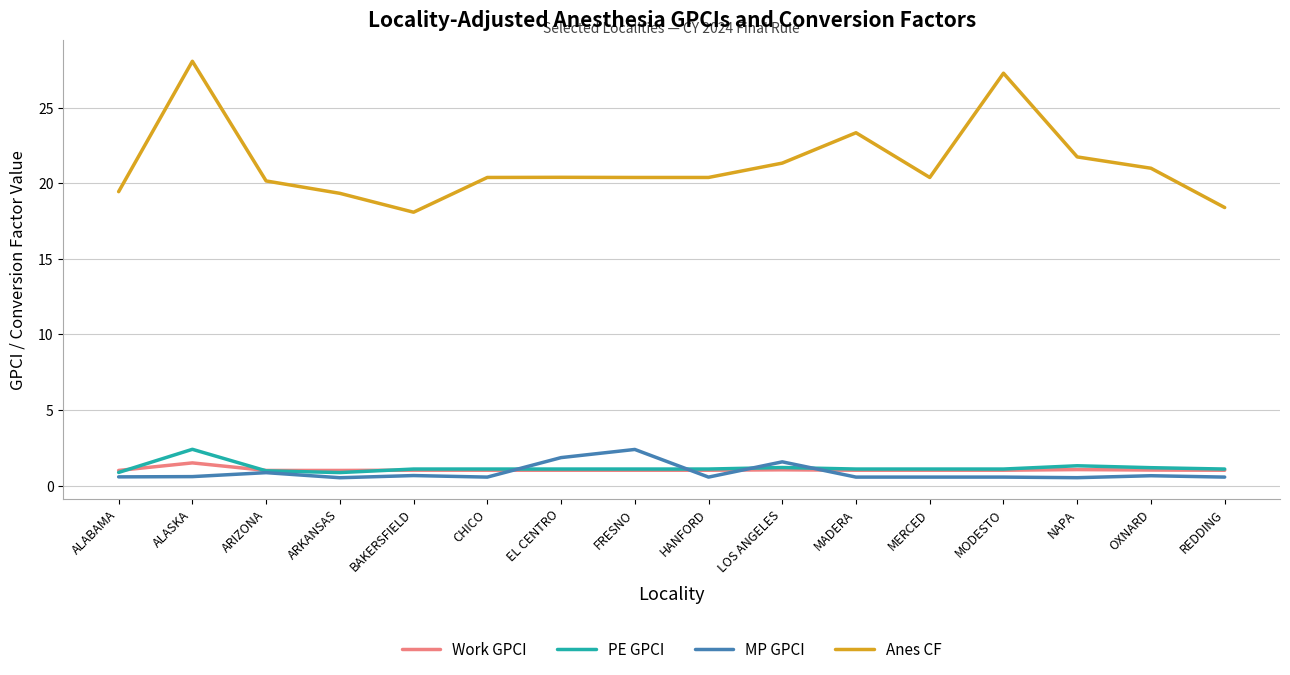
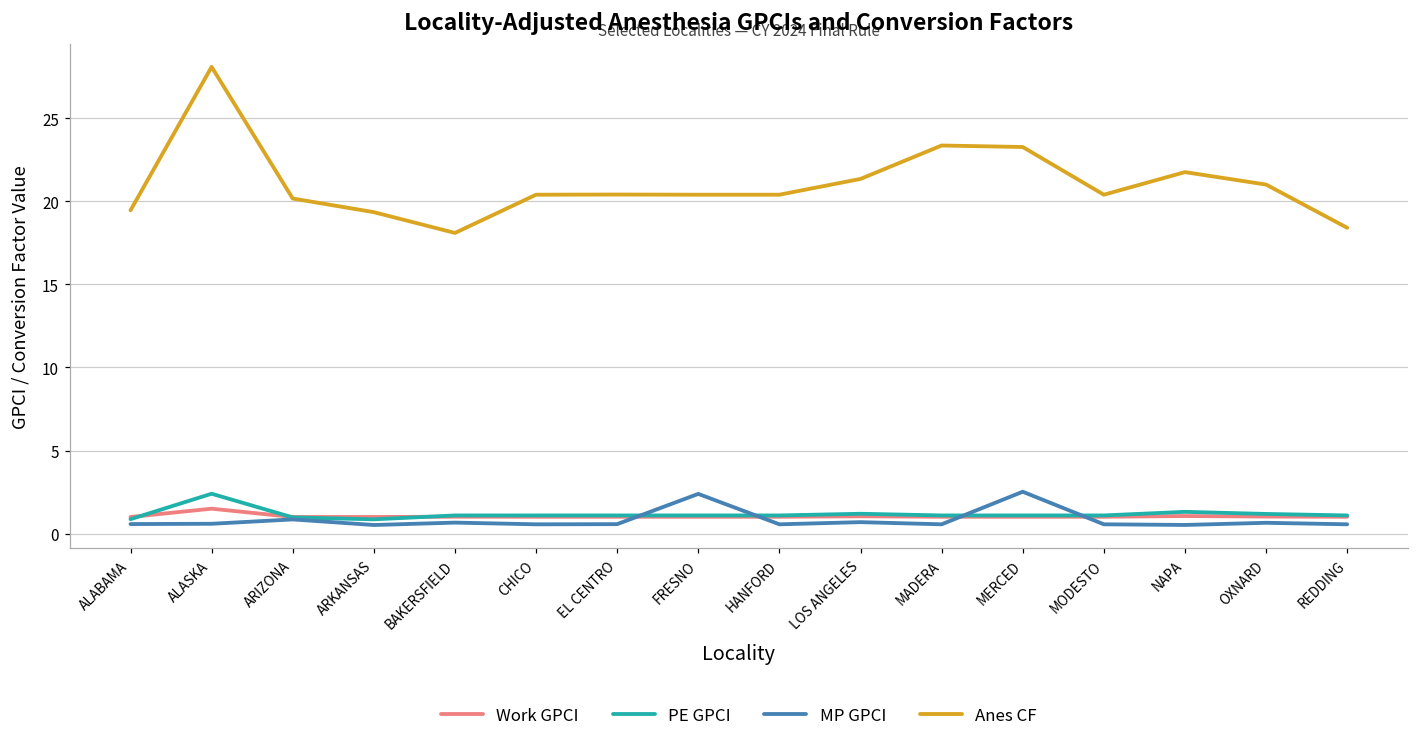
  {
    "Work GPCI": {
      "ALASKA": 1.5,
      "NAPA": 1.1
    },
    "PE GPCI": {
      "ALASKA": 2.4,
      "NAPA": 1.3
    },
    "MP GPCI": {
      "ALABAMA": 0.6,
      "ALASKA": 0.6,
      "ARKANSAS": 0.5,
      "BAKERSFIELD": 0.7,
      "CHICO": 0.6,
-     "EL CENTRO": 1.9,
+     "EL CENTRO": 0.6,
      "FRESNO": 2.4,
      "HANFORD": 0.6,
-     "LOS ANGELES": 1.6,
+     "LOS ANGELES": 0.7,
      "MADERA": 0.6,
-     "MERCED": 0.6,
+     "MERCED": 2.5,
      "MODESTO": 0.6,
      "NAPA": 0.5,
      "OXNARD": 0.7,
      "REDDING": 0.6
    },
    "Anes CF": {
      "ALABAMA": 19.5,
      "ALASKA": 28.1,
      "ARIZONA": 20.2,
      "ARKANSAS": 19.3,
      "BAKERSFIELD": 18.1,
      "CHICO": 20.4,
      "EL CENTRO": 20.4,
      "FRESNO": 20.4,
      "HANFORD": 20.4,
      "LOS ANGELES": 21.3,
      "MADERA": 23.4,
-     "MERCED": 20.4,
-     "MODESTO": 27.3,
+     "MERCED": 23.3,
+     "MODESTO": 20.4,
      "NAPA": 21.8,
      "OXNARD": 21.0,
      "REDDING": 18.4
    }
  }
